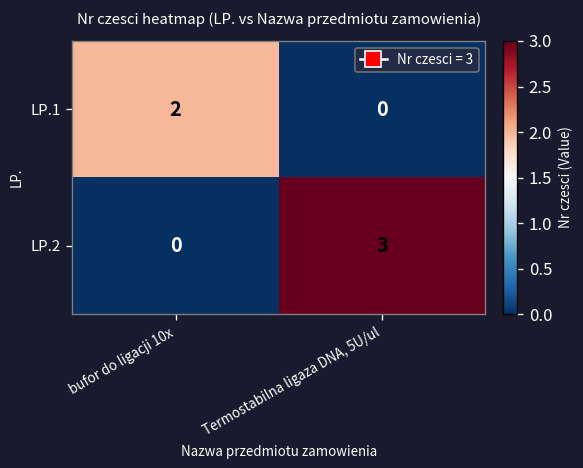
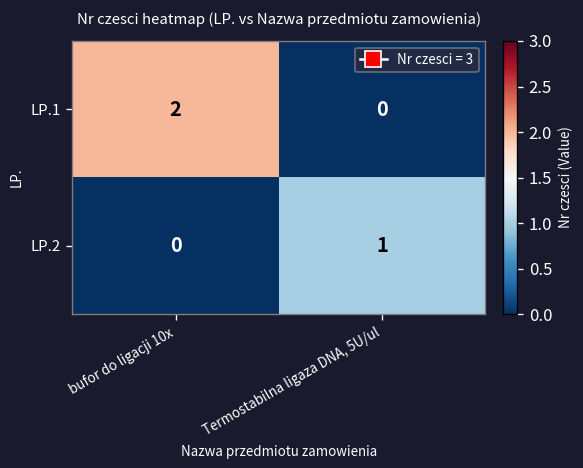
  {
    "LP.1": {
      "bufor do ligacji 10x": 2,
      "Termostabilna ligaza DNA, 5U/ul": 0
    },
    "LP.2": {
      "bufor do ligacji 10x": 0,
-     "Termostabilna ligaza DNA, 5U/ul": 3
+     "Termostabilna ligaza DNA, 5U/ul": 1
    }
  }
